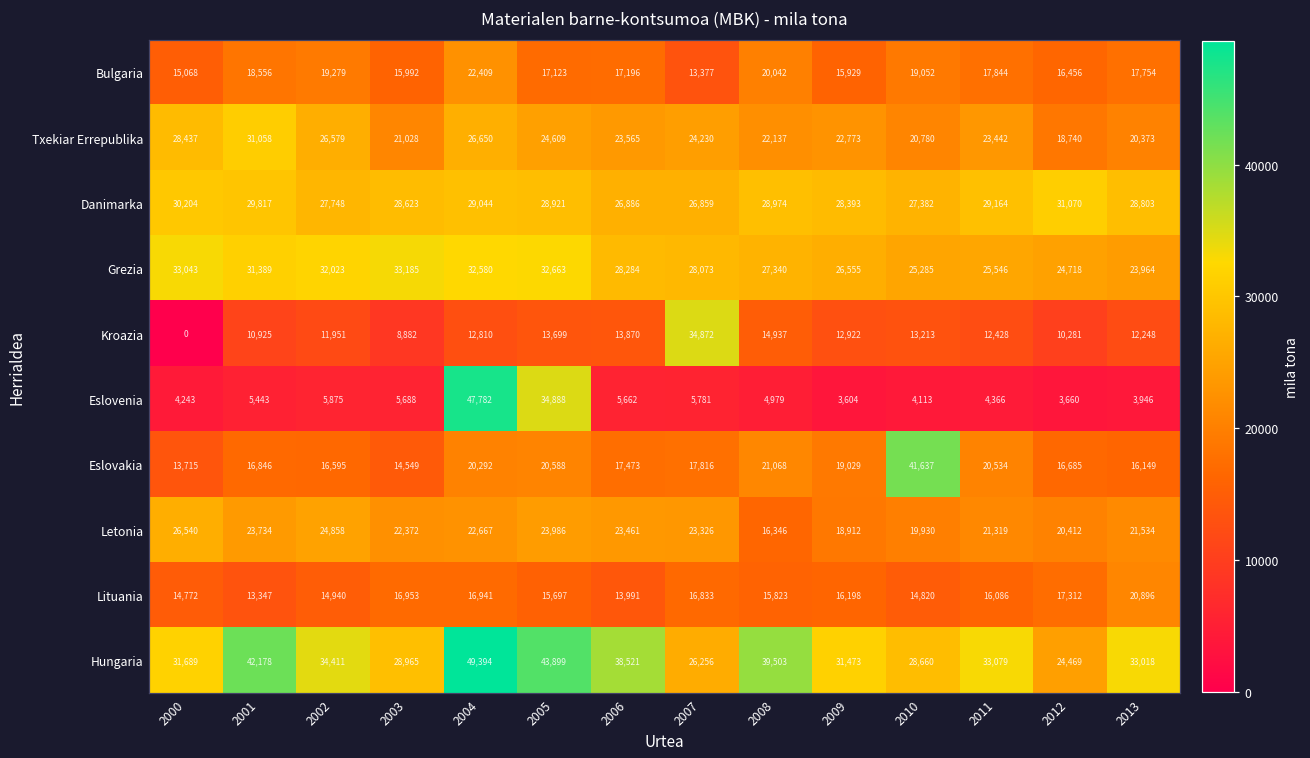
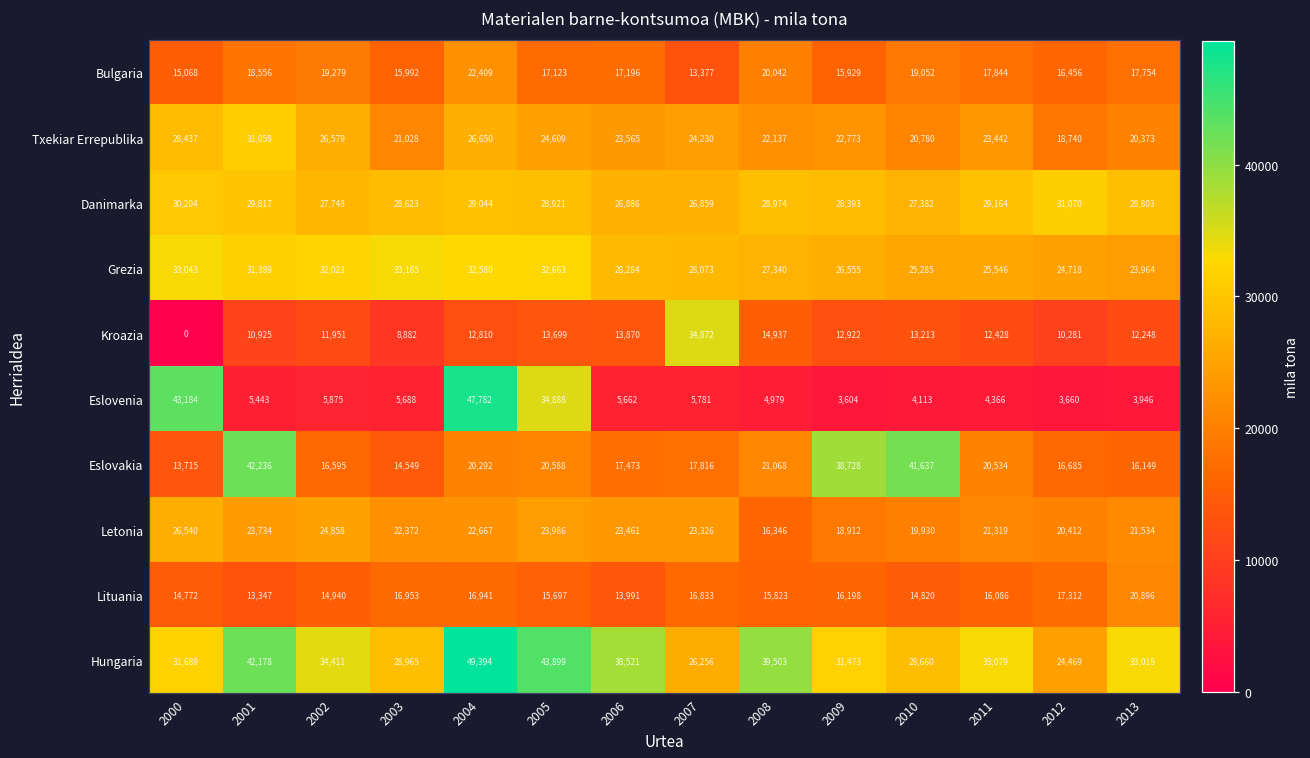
  {
    "Bulgaria": {
      "2000": "15,068",
      "2001": "18,556",
      "2002": "19,279",
      "2003": "15,992",
      "2004": "22,409",
      "2005": "17,123",
      "2006": "17,196",
      "2007": "13,377",
      "2008": "20,042",
      "2009": "15,929",
      "2010": "19,052",
      "2011": "17,844",
      "2012": "16,456",
      "2013": "17,754"
    },
    "Txekiar Errepublika": {
      "2000": "28,437",
      "2001": "31,058",
      "2002": "26,579",
      "2003": "21,028",
      "2004": "26,650",
      "2005": "24,609",
      "2006": "23,565",
      "2007": "24,230",
      "2008": "22,137",
      "2009": "22,773",
      "2010": "20,780",
      "2011": "23,442",
      "2012": "18,740",
      "2013": "20,373"
    },
    "Danimarka": {
      "2000": "30,204",
      "2001": "29,817",
      "2002": "27,748",
      "2003": "28,623",
      "2004": "29,044",
      "2005": "28,921",
      "2006": "26,886",
      "2007": "26,859",
      "2008": "28,974",
      "2009": "28,393",
      "2010": "27,382",
      "2011": "29,164",
      "2012": "31,070",
      "2013": "28,803"
    },
    "Grezia": {
      "2000": "33,043",
      "2001": "31,389",
      "2002": "32,023",
      "2003": "33,185",
      "2004": "32,580",
      "2005": "32,663",
      "2006": "28,284",
      "2007": "28,073",
      "2008": "27,340",
      "2009": "26,555",
      "2010": "25,285",
      "2011": "25,546",
      "2012": "24,718",
      "2013": "23,964"
    },
    "Kroazia": {
      "2000": "0",
      "2001": "10,925",
      "2002": "11,951",
      "2003": "8,882",
      "2004": "12,810",
      "2005": "13,699",
      "2006": "13,870",
      "2007": "34,872",
      "2008": "14,937",
      "2009": "12,922",
      "2010": "13,213",
      "2011": "12,428",
      "2012": "10,281",
      "2013": "12,248"
    },
    "Eslovenia": {
-     "2000": "4,243",
+     "2000": "43,184",
      "2001": "5,443",
      "2002": "5,875",
      "2003": "5,688",
      "2004": "47,782",
      "2005": "34,888",
      "2006": "5,662",
      "2007": "5,781",
      "2008": "4,979",
      "2009": "3,604",
      "2010": "4,113",
      "2011": "4,366",
      "2012": "3,660",
      "2013": "3,946"
    },
    "Eslovakia": {
      "2000": "13,715",
-     "2001": "16,846",
+     "2001": "42,236",
      "2002": "16,595",
      "2003": "14,549",
      "2004": "20,292",
      "2005": "20,588",
      "2006": "17,473",
      "2007": "17,816",
      "2008": "21,068",
-     "2009": "19,029",
+     "2009": "38,728",
      "2010": "41,637",
      "2011": "20,534",
      "2012": "16,685",
      "2013": "16,149"
    },
    "Letonia": {
      "2000": "26,540",
      "2001": "23,734",
      "2002": "24,858",
      "2003": "22,372",
      "2004": "22,667",
      "2005": "23,986",
      "2006": "23,461",
      "2007": "23,326",
      "2008": "16,346",
      "2009": "18,912",
      "2010": "19,930",
      "2011": "21,319",
      "2012": "20,412",
      "2013": "21,534"
    },
    "Lituania": {
      "2000": "14,772",
      "2001": "13,347",
      "2002": "14,940",
      "2003": "16,953",
      "2004": "16,941",
      "2005": "15,697",
      "2006": "13,991",
      "2007": "16,833",
      "2008": "15,823",
      "2009": "16,198",
      "2010": "14,820",
      "2011": "16,086",
      "2012": "17,312",
      "2013": "20,896"
    },
    "Hungaria": {
      "2000": "31,689",
      "2001": "42,178",
      "2002": "34,411",
      "2003": "28,965",
      "2004": "49,394",
      "2005": "43,899",
      "2006": "38,521",
      "2007": "26,256",
      "2008": "39,503",
      "2009": "31,473",
      "2010": "28,660",
      "2011": "33,079",
      "2012": "24,469",
      "2013": "33,018"
    }
  }
